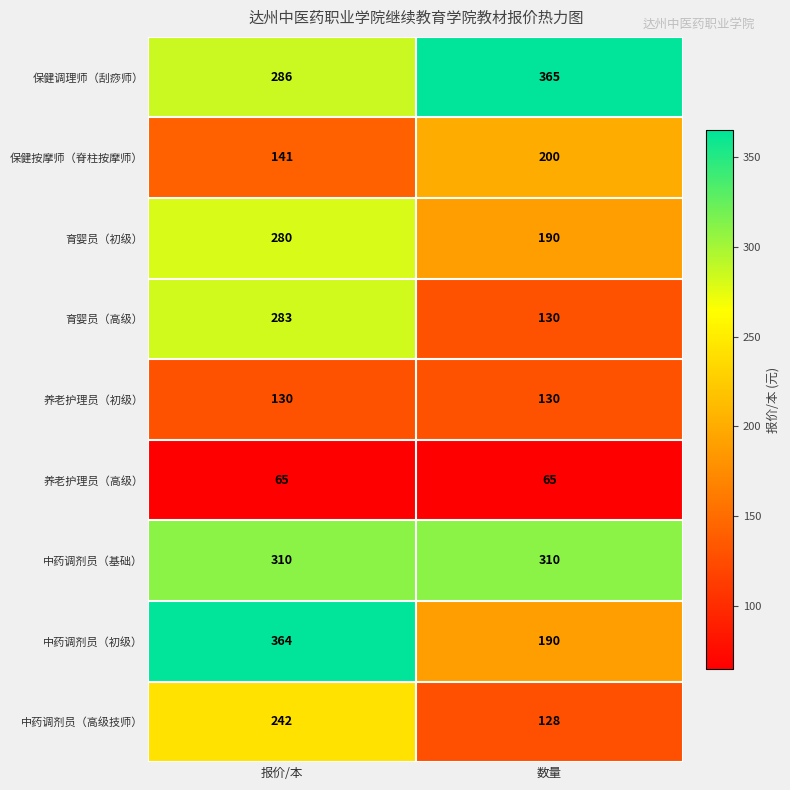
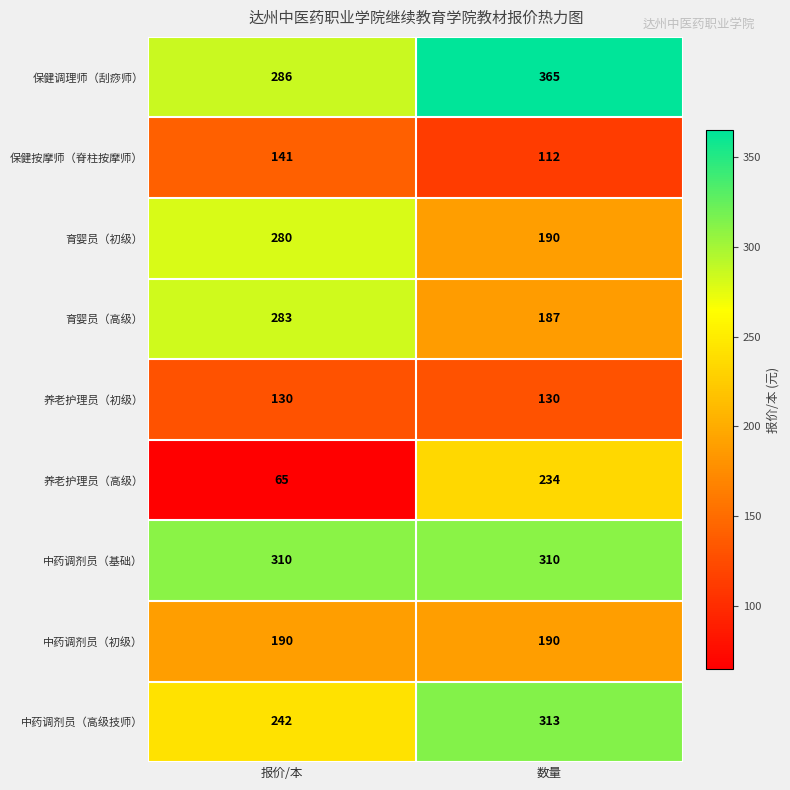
  {
    "保健调理师（刮痧师）": {
      "报价/本": 286,
      "数量": 365
    },
    "保健按摩师（脊柱按摩师）": {
      "报价/本": 141,
-     "数量": 200
+     "数量": 112
    },
    "育婴员（初级）": {
      "报价/本": 280,
      "数量": 190
    },
    "育婴员（高级）": {
      "报价/本": 283,
-     "数量": 130
+     "数量": 187
    },
    "养老护理员（初级）": {
      "报价/本": 130,
      "数量": 130
    },
    "养老护理员（高级）": {
      "报价/本": 65,
-     "数量": 65
+     "数量": 234
    },
    "中药调剂员（基础）": {
      "报价/本": 310,
      "数量": 310
    },
    "中药调剂员（初级）": {
-     "报价/本": 364,
+     "报价/本": 190,
      "数量": 190
    },
    "中药调剂员（高级技师）": {
      "报价/本": 242,
-     "数量": 128
+     "数量": 313
    }
  }
